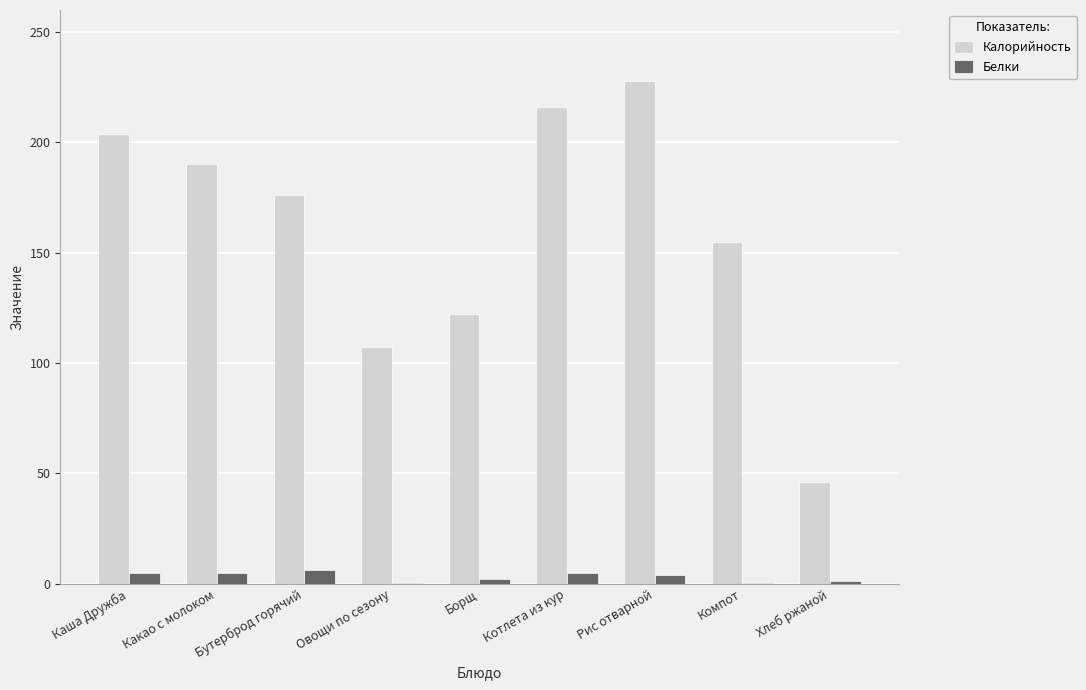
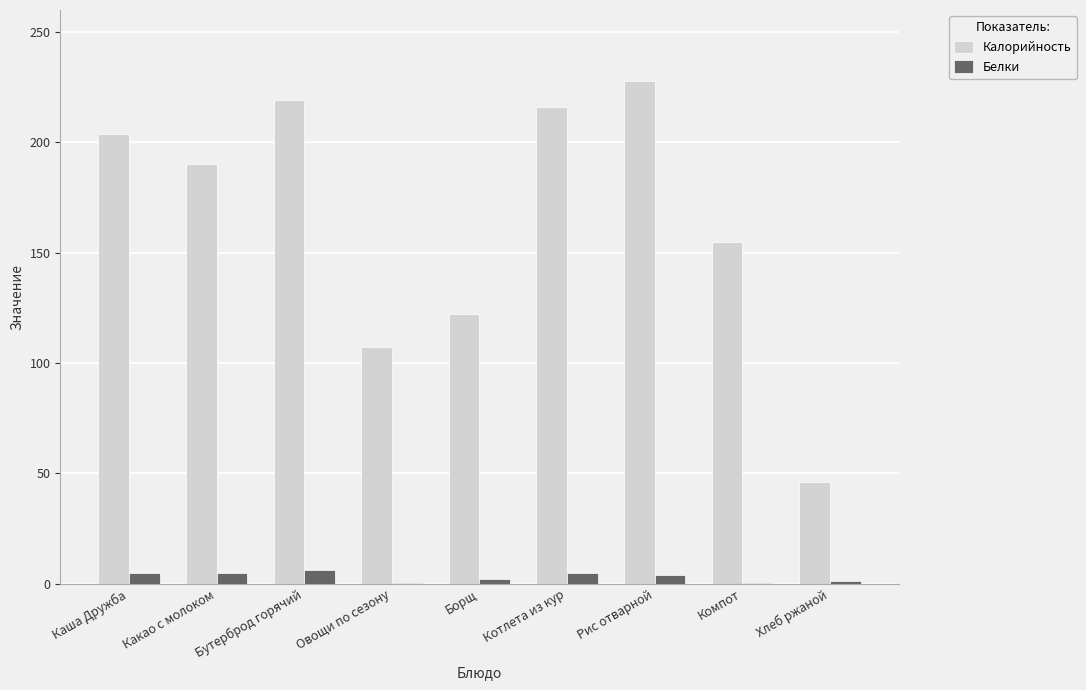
  {
    "Калорийность": {
      "Каша Дружба": 204,
      "Какао с молоком": 190,
-     "Бутерброд горячий": 176,
+     "Бутерброд горячий": 219,
      "Овощи по сезону": 107,
      "Борщ": 122,
      "Котлета из кур": 216,
      "Рис отварной": 228,
      "Компот": 155,
      "Хлеб ржаной": 46
    },
    "Белки": {
      "Каша Дружба": 5,
      "Какао с молоком": 5,
      "Бутерброд горячий": 6,
      "Борщ": 2,
      "Котлета из кур": 5,
      "Рис отварной": 4,
      "Хлеб ржаной": 1
    }
  }
